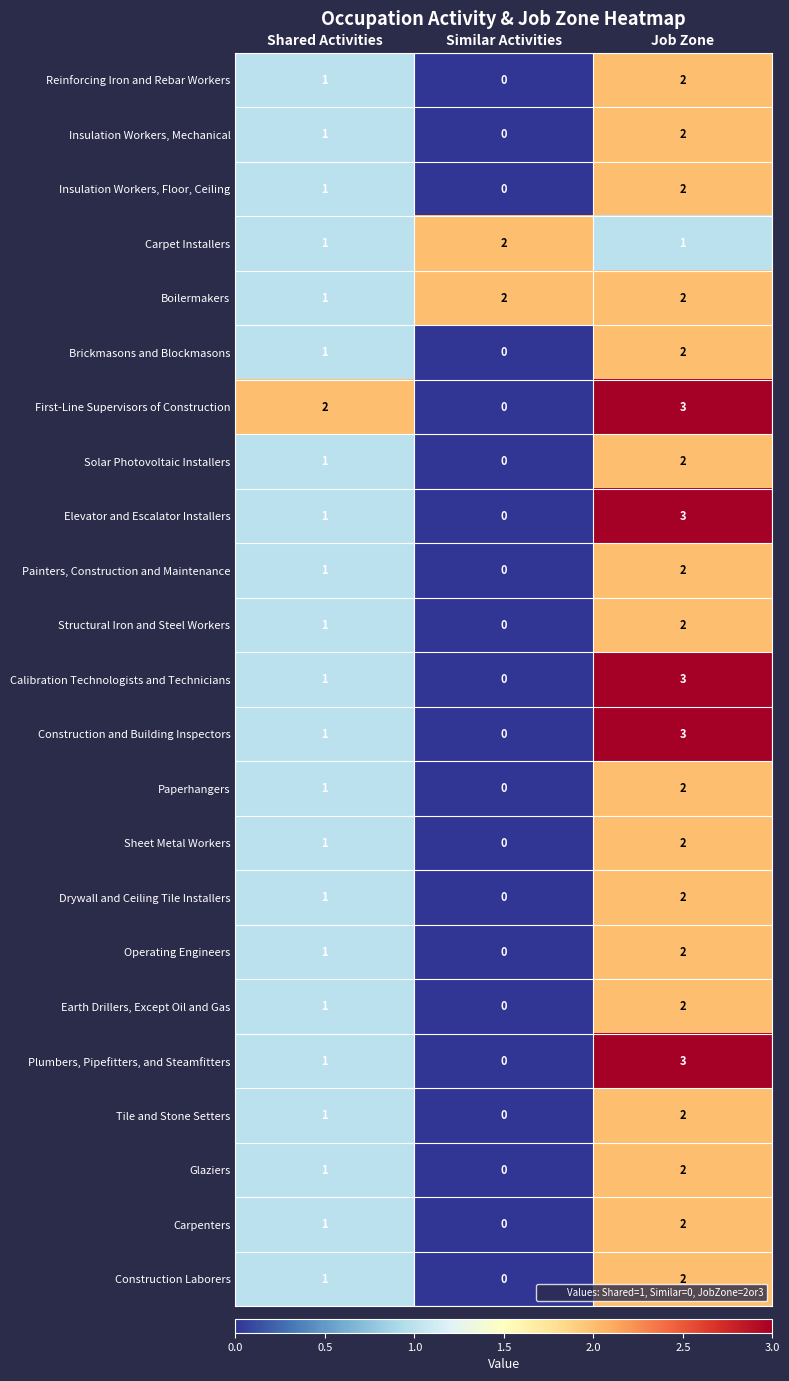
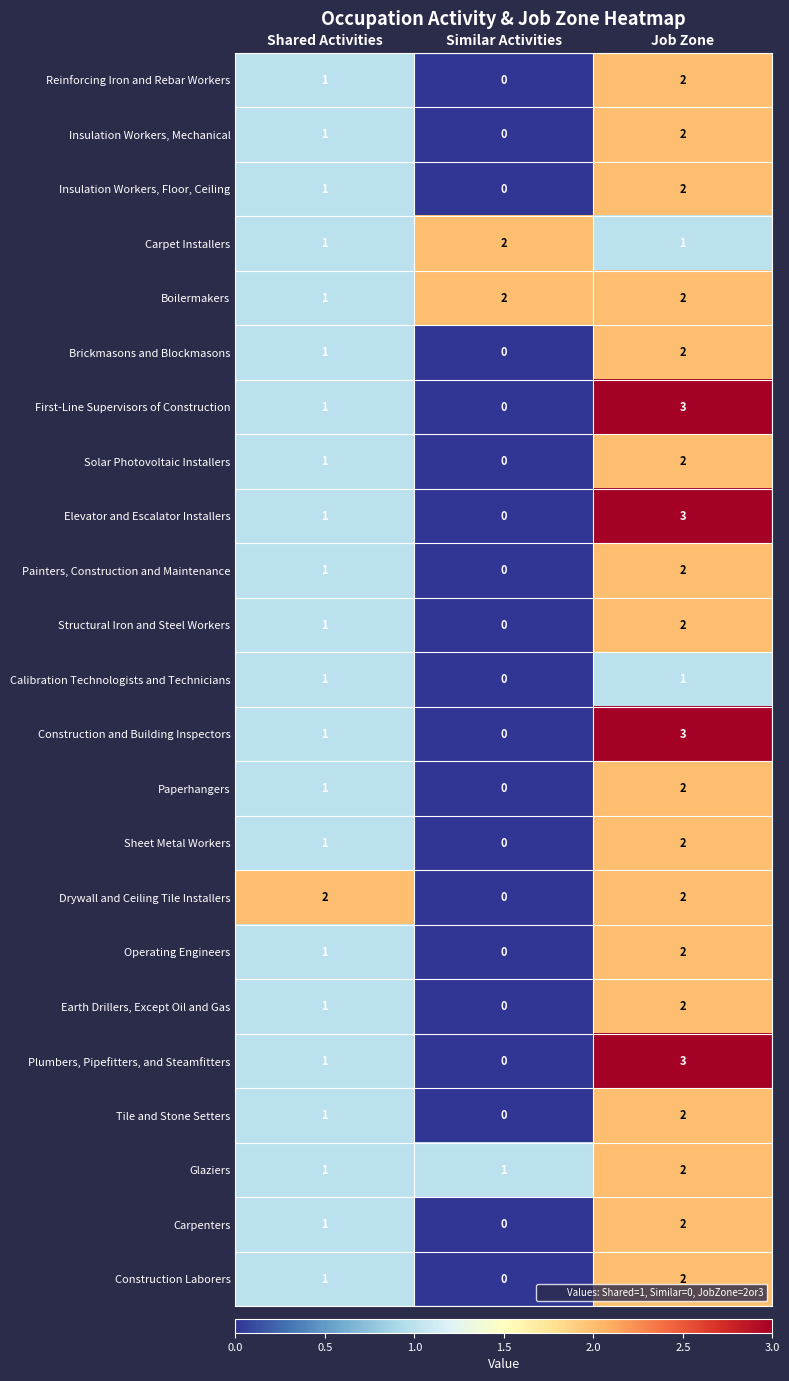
  {
    "Reinforcing Iron and Rebar Workers": {
      "Shared Activities": 1,
      "Similar Activities": 0,
      "Job Zone": 2
    },
    "Insulation Workers, Mechanical": {
      "Shared Activities": 1,
      "Similar Activities": 0,
      "Job Zone": 2
    },
    "Insulation Workers, Floor, Ceiling": {
      "Shared Activities": 1,
      "Similar Activities": 0,
      "Job Zone": 2
    },
    "Carpet Installers": {
      "Shared Activities": 1,
      "Similar Activities": 2,
      "Job Zone": 1
    },
    "Boilermakers": {
      "Shared Activities": 1,
      "Similar Activities": 2,
      "Job Zone": 2
    },
    "Brickmasons and Blockmasons": {
      "Shared Activities": 1,
      "Similar Activities": 0,
      "Job Zone": 2
    },
    "First-Line Supervisors of Construction": {
-     "Shared Activities": 2,
+     "Shared Activities": 1,
      "Similar Activities": 0,
      "Job Zone": 3
    },
    "Solar Photovoltaic Installers": {
      "Shared Activities": 1,
      "Similar Activities": 0,
      "Job Zone": 2
    },
    "Elevator and Escalator Installers": {
      "Shared Activities": 1,
      "Similar Activities": 0,
      "Job Zone": 3
    },
    "Painters, Construction and Maintenance": {
      "Shared Activities": 1,
      "Similar Activities": 0,
      "Job Zone": 2
    },
    "Structural Iron and Steel Workers": {
      "Shared Activities": 1,
      "Similar Activities": 0,
      "Job Zone": 2
    },
    "Calibration Technologists and Technicians": {
      "Shared Activities": 1,
      "Similar Activities": 0,
-     "Job Zone": 3
+     "Job Zone": 1
    },
    "Construction and Building Inspectors": {
      "Shared Activities": 1,
      "Similar Activities": 0,
      "Job Zone": 3
    },
    "Paperhangers": {
      "Shared Activities": 1,
      "Similar Activities": 0,
      "Job Zone": 2
    },
    "Sheet Metal Workers": {
      "Shared Activities": 1,
      "Similar Activities": 0,
      "Job Zone": 2
    },
    "Drywall and Ceiling Tile Installers": {
-     "Shared Activities": 1,
+     "Shared Activities": 2,
      "Similar Activities": 0,
      "Job Zone": 2
    },
    "Operating Engineers": {
      "Shared Activities": 1,
      "Similar Activities": 0,
      "Job Zone": 2
    },
    "Earth Drillers, Except Oil and Gas": {
      "Shared Activities": 1,
      "Similar Activities": 0,
      "Job Zone": 2
    },
    "Plumbers, Pipefitters, and Steamfitters": {
      "Shared Activities": 1,
      "Similar Activities": 0,
      "Job Zone": 3
    },
    "Tile and Stone Setters": {
      "Shared Activities": 1,
      "Similar Activities": 0,
      "Job Zone": 2
    },
    "Glaziers": {
      "Shared Activities": 1,
-     "Similar Activities": 0,
+     "Similar Activities": 1,
      "Job Zone": 2
    },
    "Carpenters": {
      "Shared Activities": 1,
      "Similar Activities": 0,
      "Job Zone": 2
    },
    "Construction Laborers": {
      "Shared Activities": 1,
      "Similar Activities": 0
    }
  }
